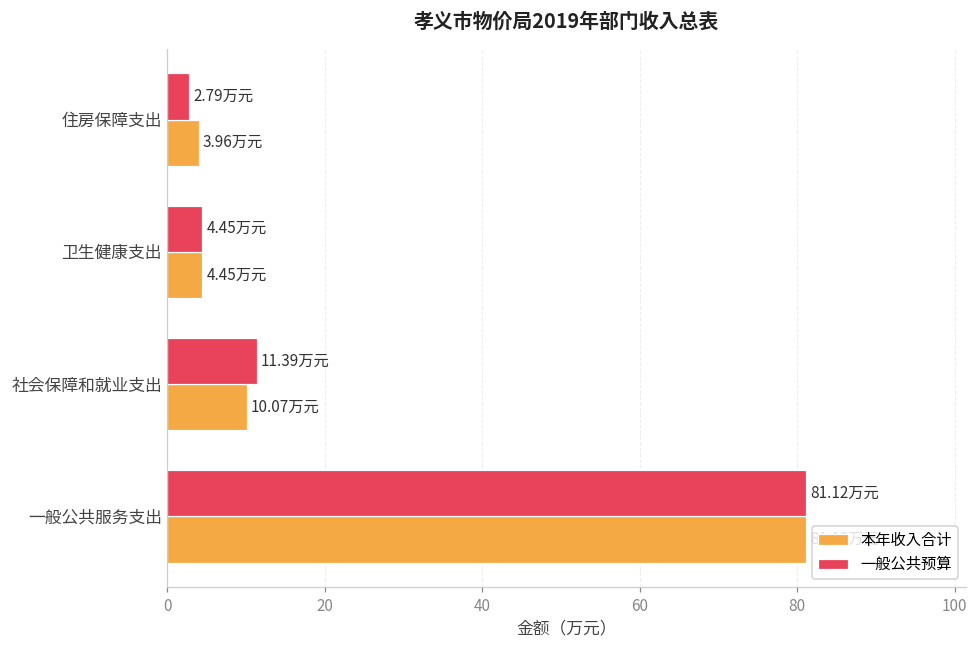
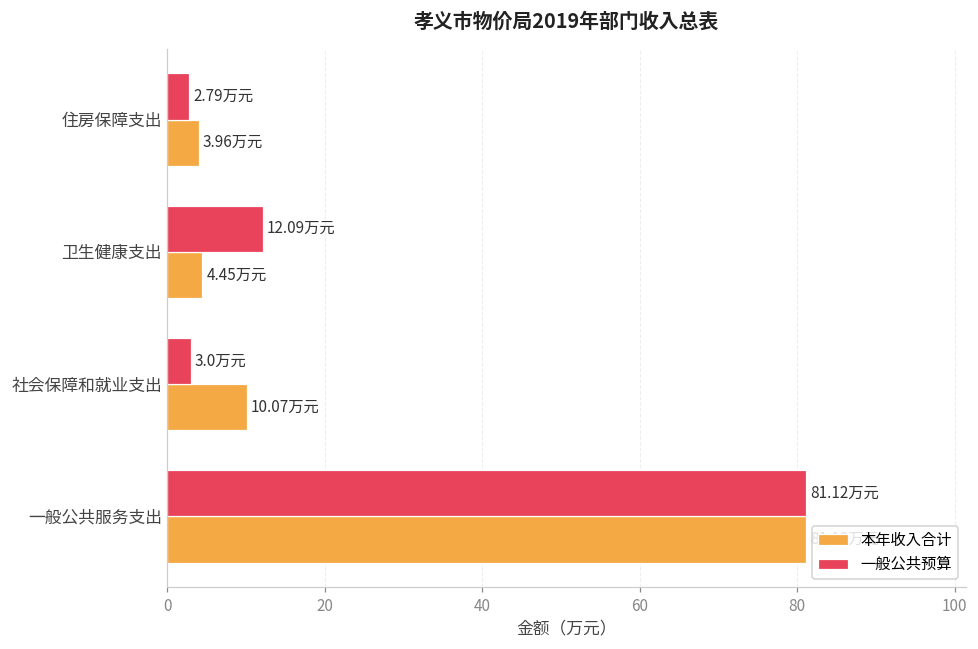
  {
    "本年收入合计": {
      "住房保障支出": 3.96,
      "卫生健康支出": 4.45,
      "社会保障和就业支出": 10.07
    },
    "一般公共预算": {
      "住房保障支出": 2.79,
-     "卫生健康支出": 4.45,
-     "社会保障和就业支出": 11.39,
+     "卫生健康支出": 12.09,
+     "社会保障和就业支出": 3.0,
      "一般公共服务支出": 81.12
    }
  }
